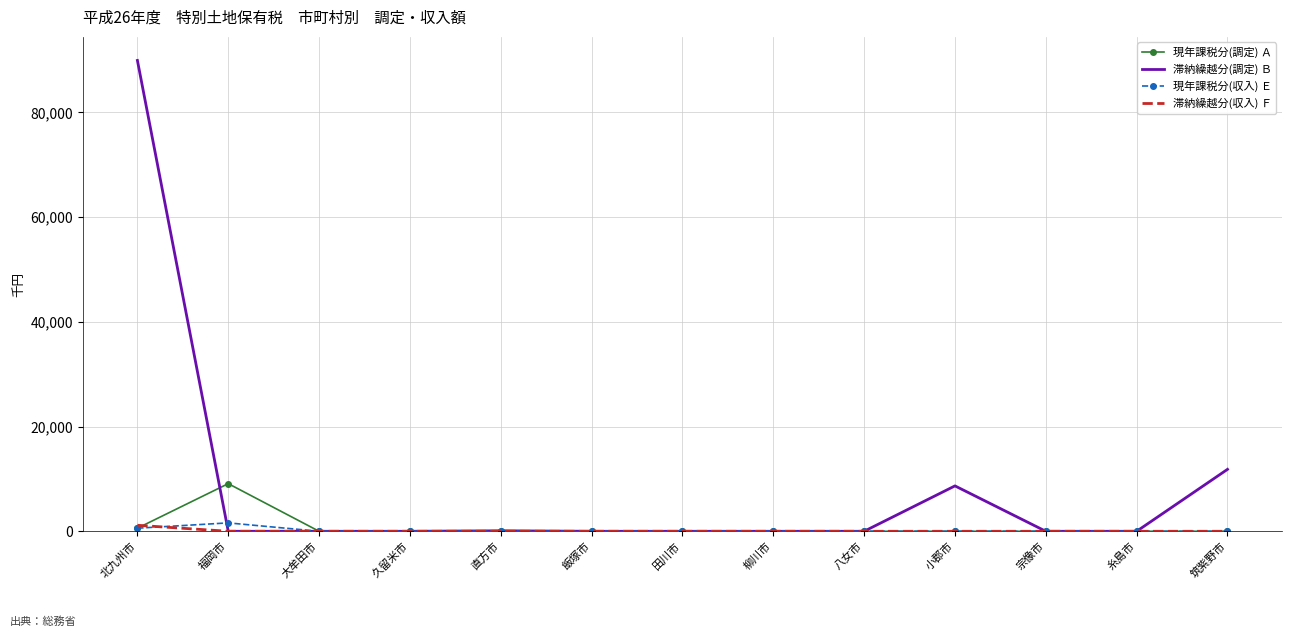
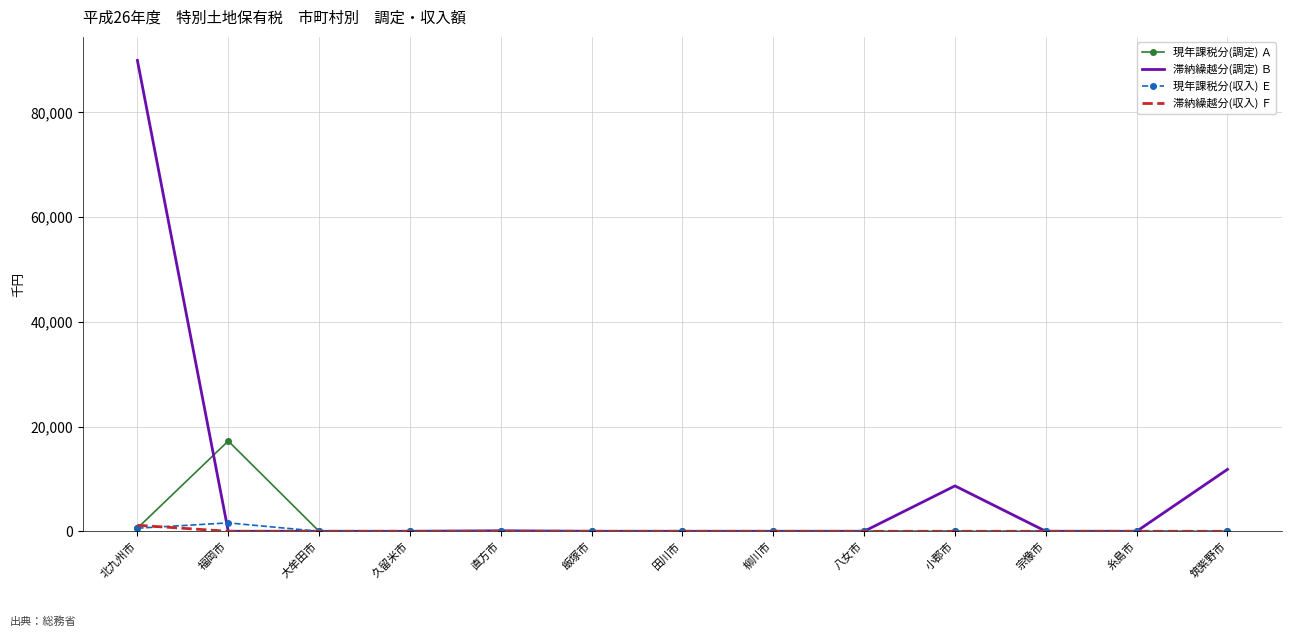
  {
    "現年課税分(調定) Ａ": {
-     "福岡市": "9,000"
+     "福岡市": "17,000"
    },
    "滞納繰越分(調定) Ｂ": {
      "北九州市": "90,000",
      "小郡市": "9,000",
      "筑紫野市": "12,000"
    },
    "現年課税分(収入) Ｅ": {
      "福岡市": "2,000"
    },
    "滞納繰越分(収入) Ｆ": {
      "北九州市": "1,000"
    }
  }
